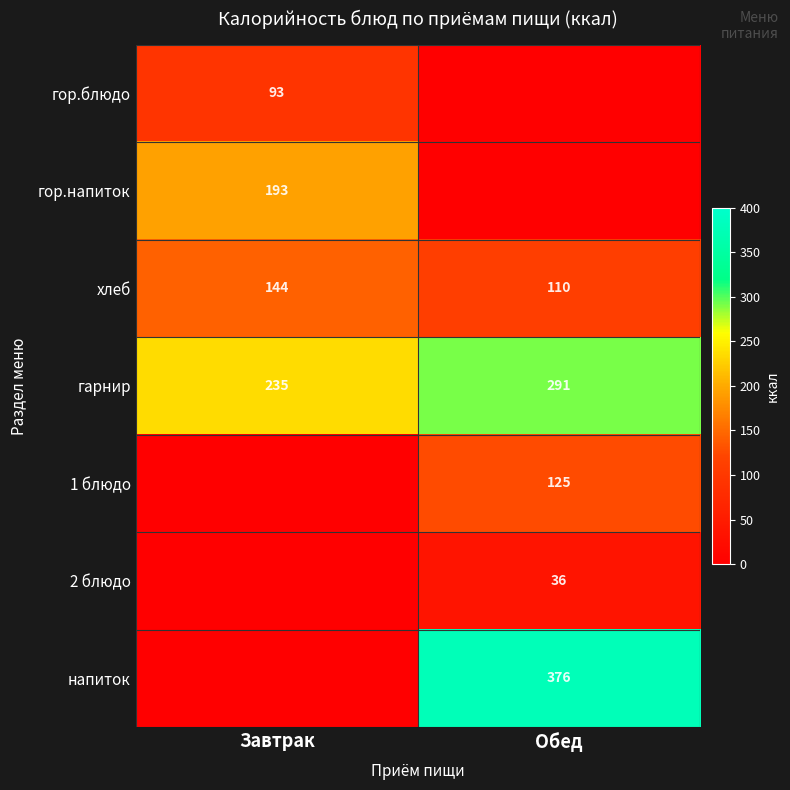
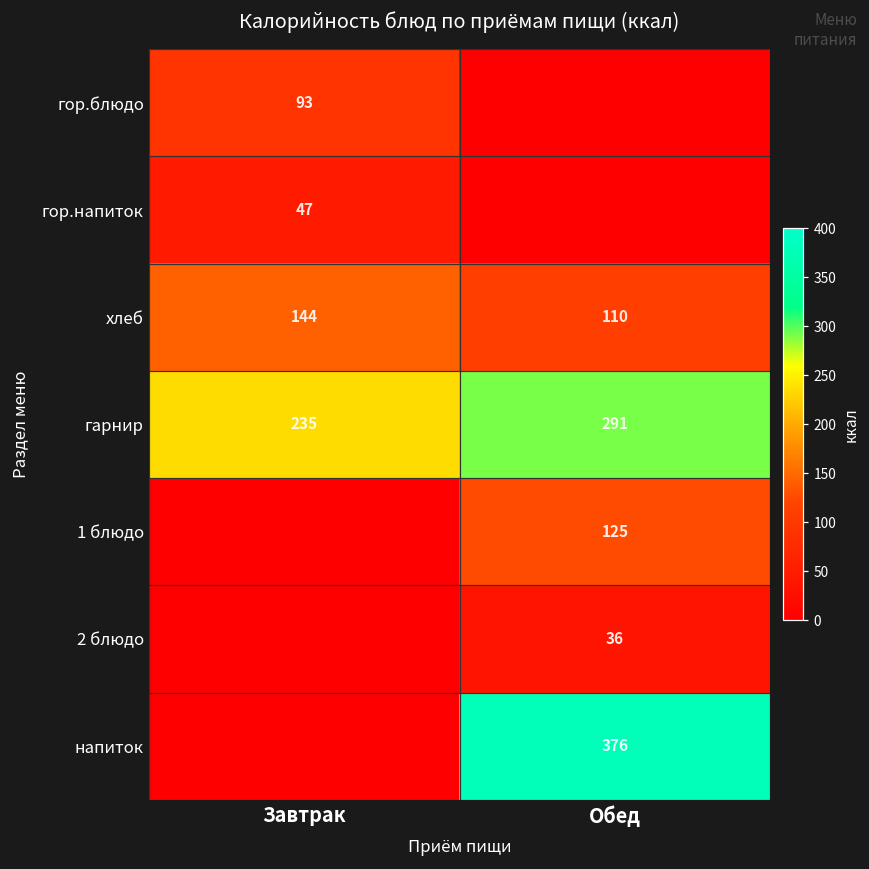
  {
    "гор.блюдо": {
      "Завтрак": 93
    },
    "гор.напиток": {
-     "Завтрак": 193
+     "Завтрак": 47
    },
    "хлеб": {
      "Завтрак": 144,
      "Обед": 110
    },
    "гарнир": {
      "Завтрак": 235,
      "Обед": 291
    },
    "1 блюдо": {
      "Обед": 125
    },
    "2 блюдо": {
      "Обед": 36
    },
    "напиток": {
      "Обед": 376
    }
  }
